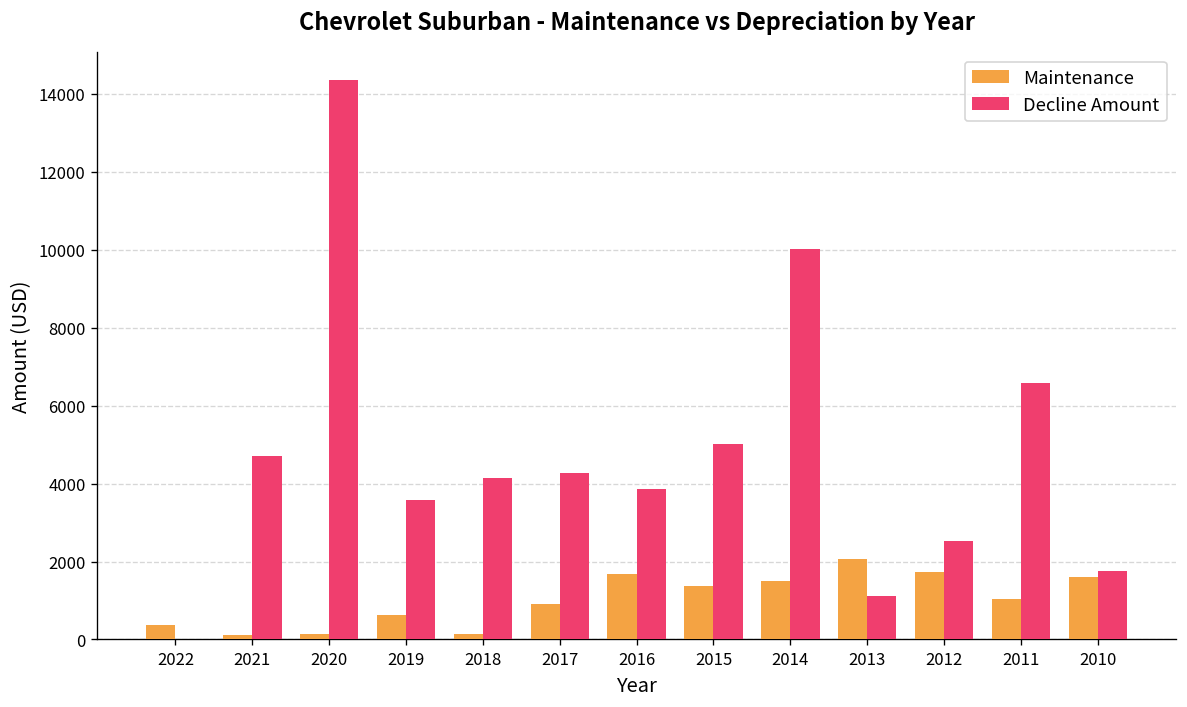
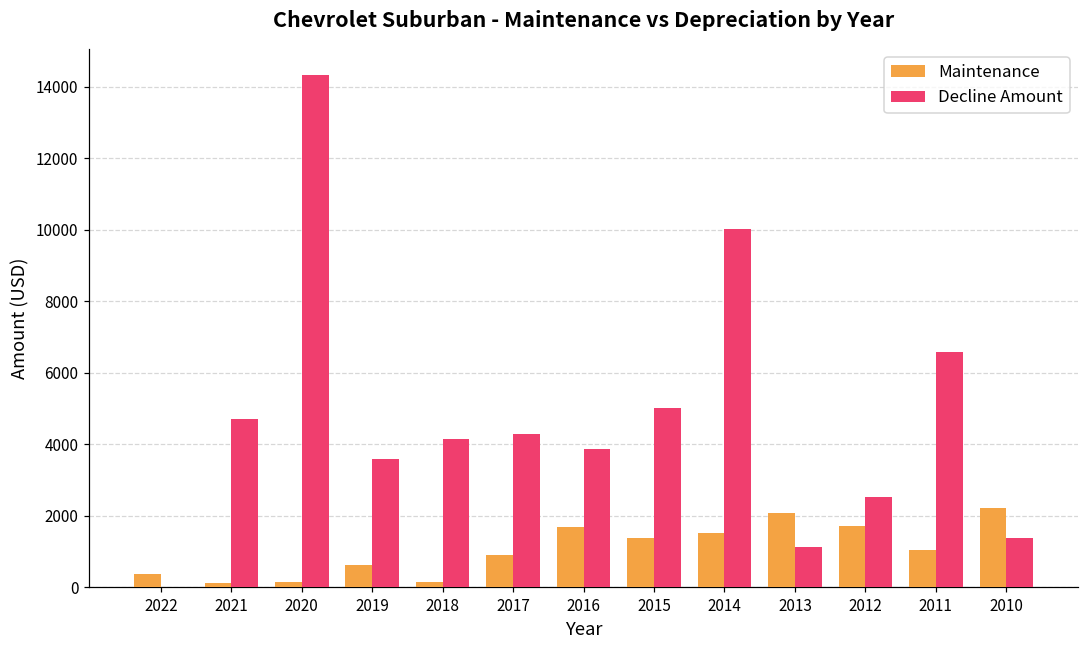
  {
    "Maintenance": {
      "2022": 400,
      "2021": 100,
      "2020": 200,
      "2019": 600,
      "2018": 200,
      "2017": 900,
      "2016": 1700,
      "2015": 1400,
      "2014": 1500,
      "2013": 2100,
      "2012": 1700,
      "2011": 1000,
-     "2010": 1600
+     "2010": 2200
    },
    "Decline Amount": {
      "2022": 0,
      "2021": 4700,
      "2020": 14300,
      "2019": 3600,
      "2018": 4100,
      "2017": 4300,
      "2016": 3900,
      "2015": 5000,
      "2014": 10000,
      "2013": 1100,
      "2012": 2500,
      "2011": 6600,
-     "2010": 1800
+     "2010": 1400
    }
  }
